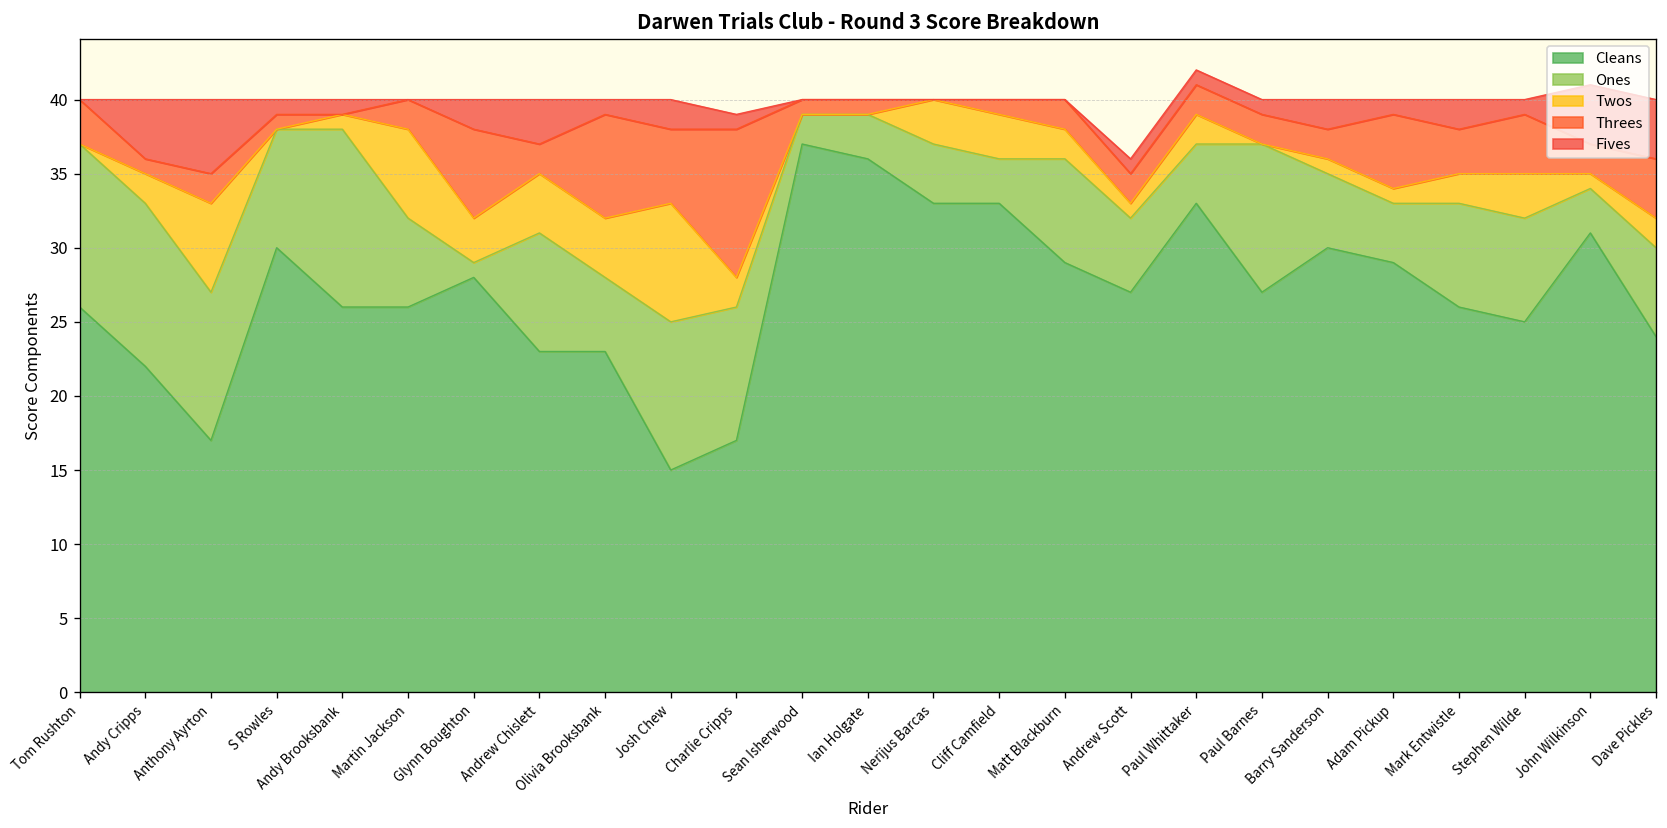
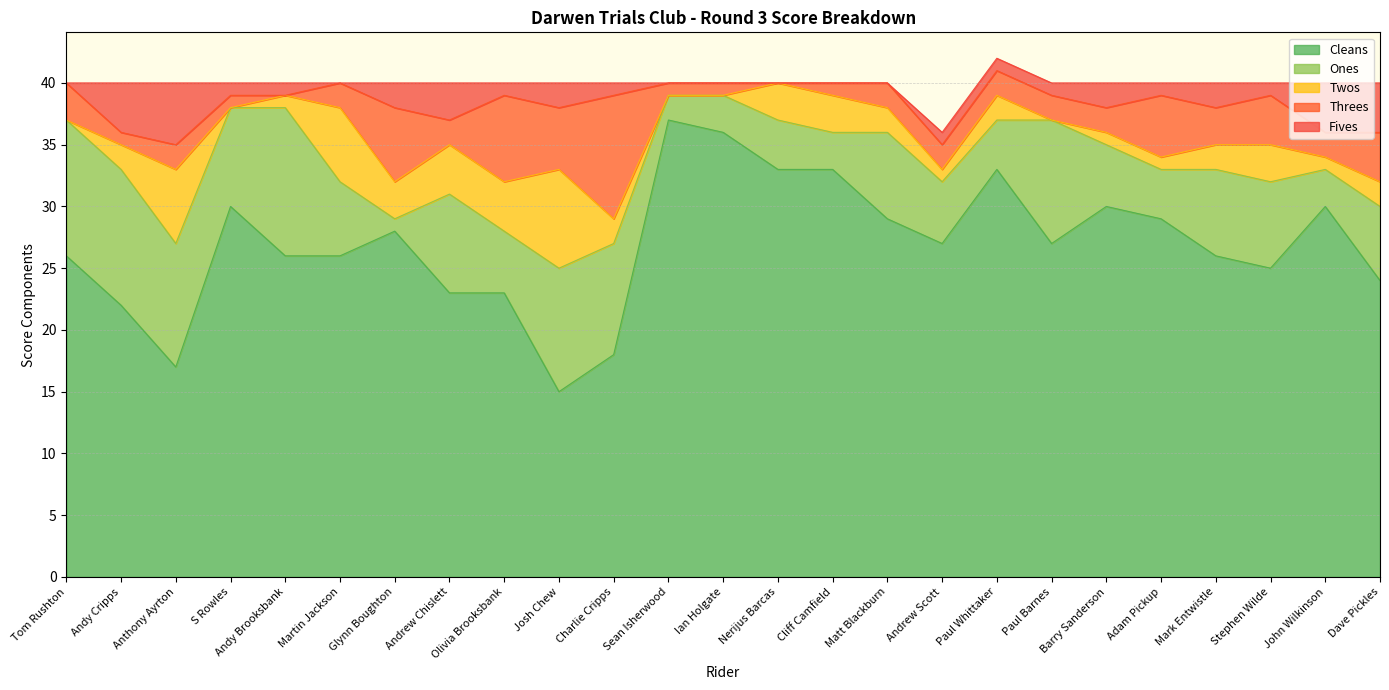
  {
    "Cleans": {
      "Tom Rushton": 26,
      "Andy Cripps": 22,
      "Anthony Ayrton": 17,
      "S Rowles": 30,
      "Andy Brooksbank": 26,
      "Martin Jackson": 26,
      "Glynn Boughton": 28,
      "Andrew Chislett": 23,
      "Olivia Brooksbank": 23,
      "Josh Chew": 15,
-     "Charlie Cripps": 17,
+     "Charlie Cripps": 18,
      "Sean Isherwood": 37,
      "Ian Holgate": 36,
      "Nerijus Barcas": 33,
      "Cliff Camfield": 33,
      "Matt Blackburn": 29,
      "Andrew Scott": 27,
      "Paul Whittaker": 33,
      "Paul Barnes": 27,
      "Barry Sanderson": 30,
      "Adam Pickup": 29,
      "Mark Entwistle": 26,
      "Stephen Wilde": 25,
-     "John Wilkinson": 31,
+     "John Wilkinson": 30,
      "Dave Pickles": 24
    },
    "Ones": {
      "Andy Cripps": 11,
      "Anthony Ayrton": 10,
      "Andy Brooksbank": 12,
      "Martin Jackson": 6,
      "Glynn Boughton": 1,
      "Andrew Chislett": 8,
      "Olivia Brooksbank": 5,
      "Josh Chew": 10,
      "Charlie Cripps": 9,
      "Nerijus Barcas": 4,
      "Cliff Camfield": 3,
      "Matt Blackburn": 7,
      "Andrew Scott": 5,
      "Paul Whittaker": 4,
      "Barry Sanderson": 5,
      "Adam Pickup": 4,
      "Mark Entwistle": 7,
      "Stephen Wilde": 7,
      "John Wilkinson": 3,
      "Dave Pickles": 6
    },
    "Twos": {
      "Andy Cripps": 2,
      "Anthony Ayrton": 6,
      "Martin Jackson": 6,
      "Glynn Boughton": 3,
      "Andrew Chislett": 4,
      "Olivia Brooksbank": 4,
      "Josh Chew": 8,
      "Charlie Cripps": 2,
      "Cliff Camfield": 3,
      "Matt Blackburn": 2,
      "Andrew Scott": 1,
      "Paul Whittaker": 2,
      "Barry Sanderson": 1,
      "Adam Pickup": 1,
      "Mark Entwistle": 2,
      "Stephen Wilde": 3,
      "John Wilkinson": 1,
      "Dave Pickles": 2
    }
  }
